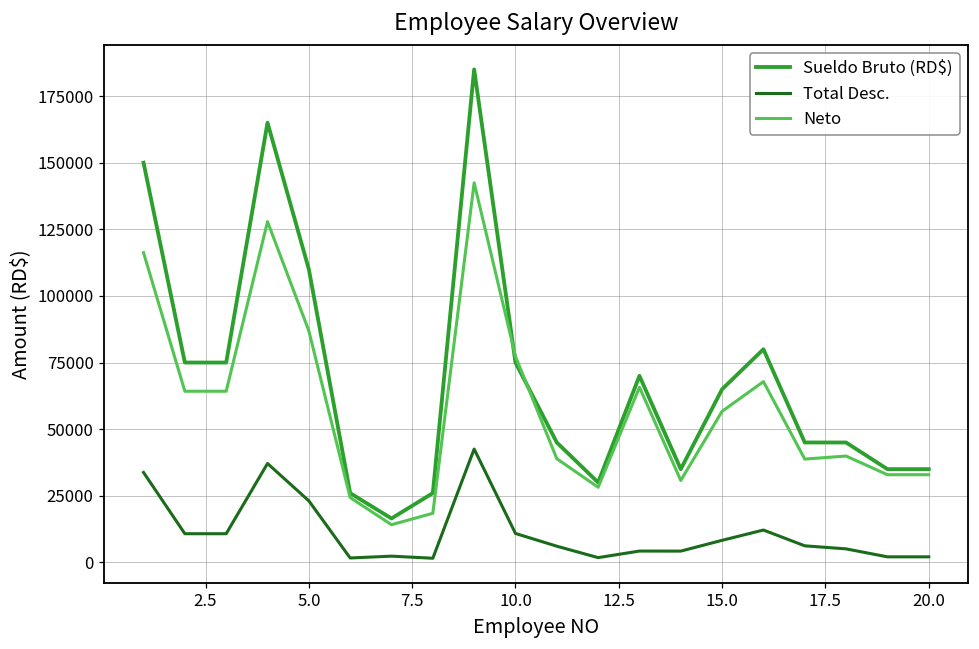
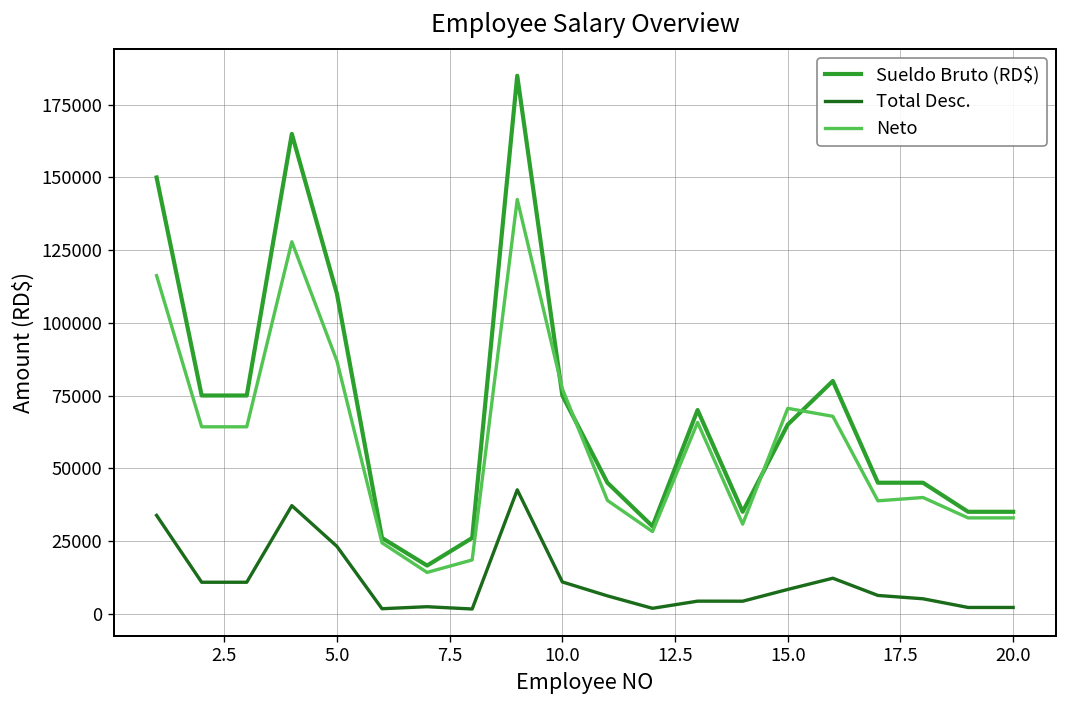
  {
    "Neto": {
      "5.0": 87000,
      "10.0": 77000,
-     "15.0": 57000,
+     "15.0": 71000,
      "20.0": 33000
    }
  }
